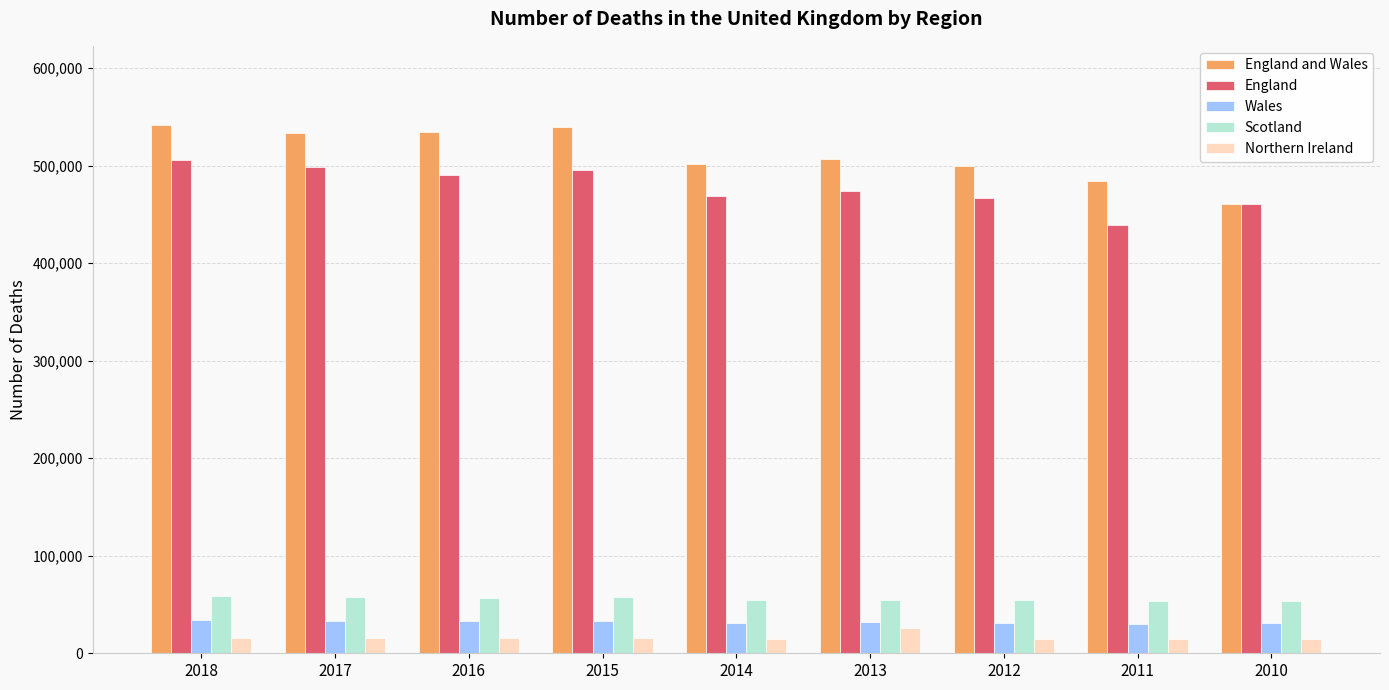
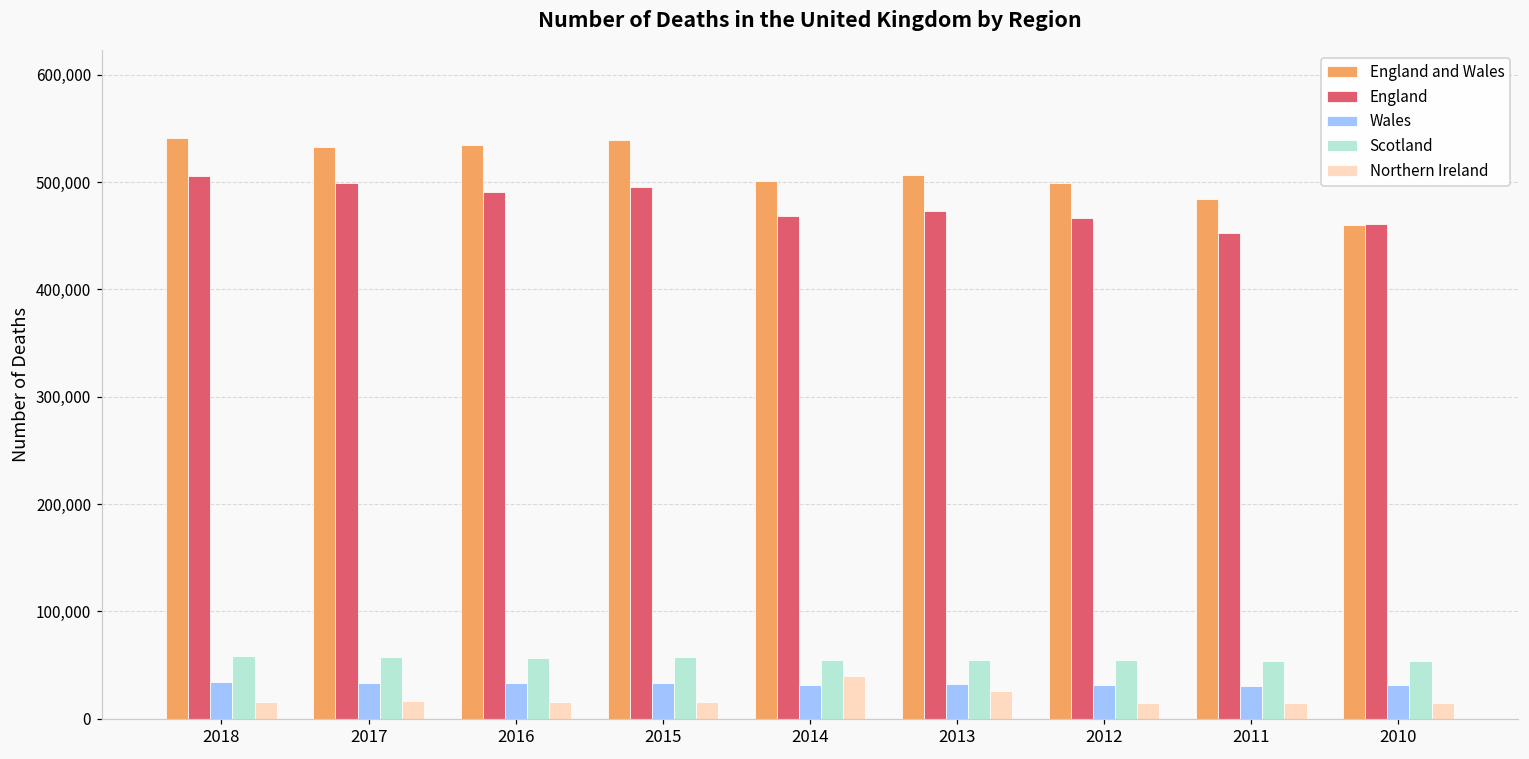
  {
    "England and Wales": {
      "2018": "540,000",
      "2017": "530,000",
      "2016": "530,000",
      "2015": "540,000",
      "2014": "500,000",
      "2013": "510,000",
      "2012": "500,000",
      "2011": "480,000",
      "2010": "460,000"
    },
    "England": {
      "2018": "510,000",
      "2017": "500,000",
      "2016": "490,000",
      "2015": "500,000",
      "2014": "470,000",
      "2013": "470,000",
      "2012": "470,000",
-     "2011": "440,000",
+     "2011": "450,000",
      "2010": "460,000"
    },
    "Northern Ireland": {
      "2018": "20,000",
      "2017": "20,000",
      "2016": "20,000",
      "2015": "20,000",
-     "2014": "10,000",
+     "2014": "40,000",
      "2013": "30,000",
      "2012": "10,000",
      "2011": "10,000",
      "2010": "10,000"
    }
  }
